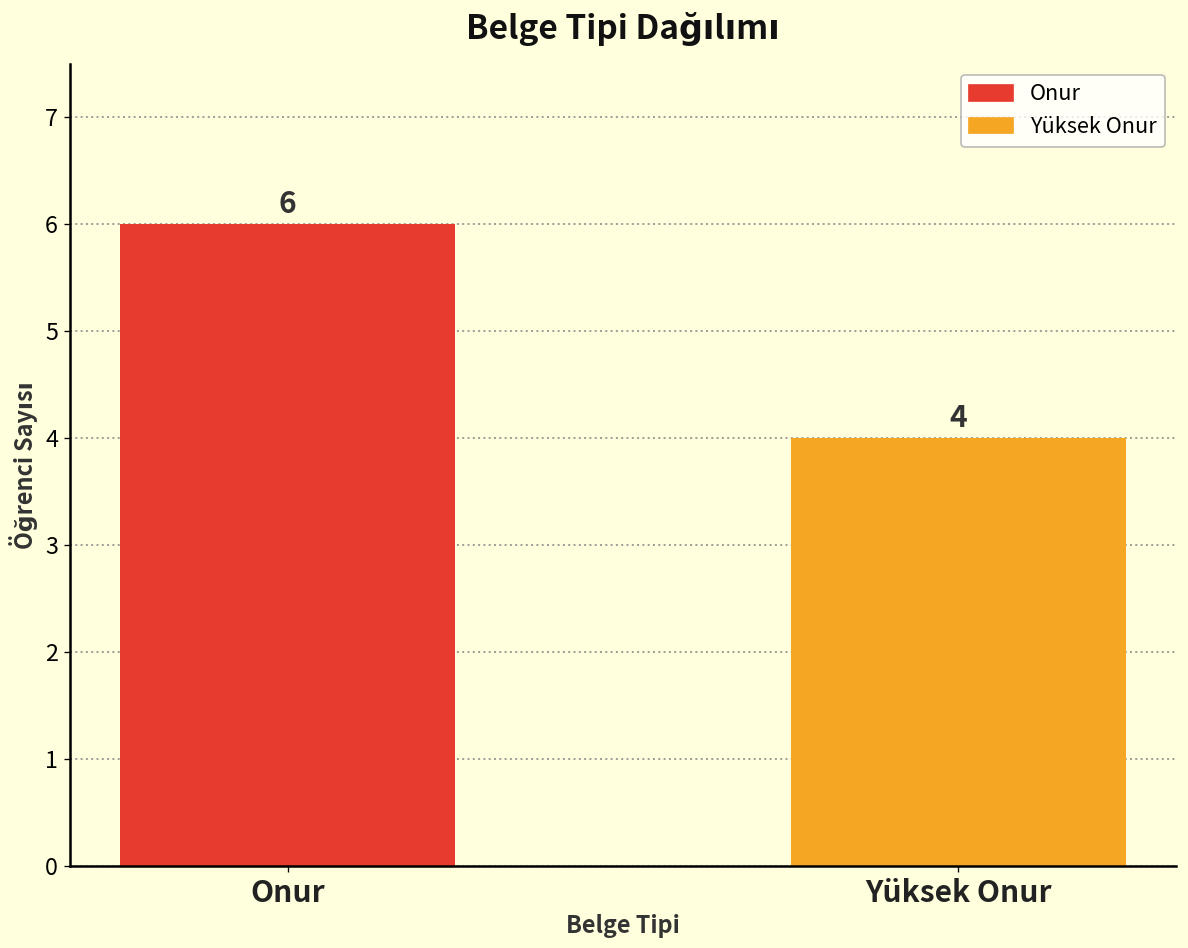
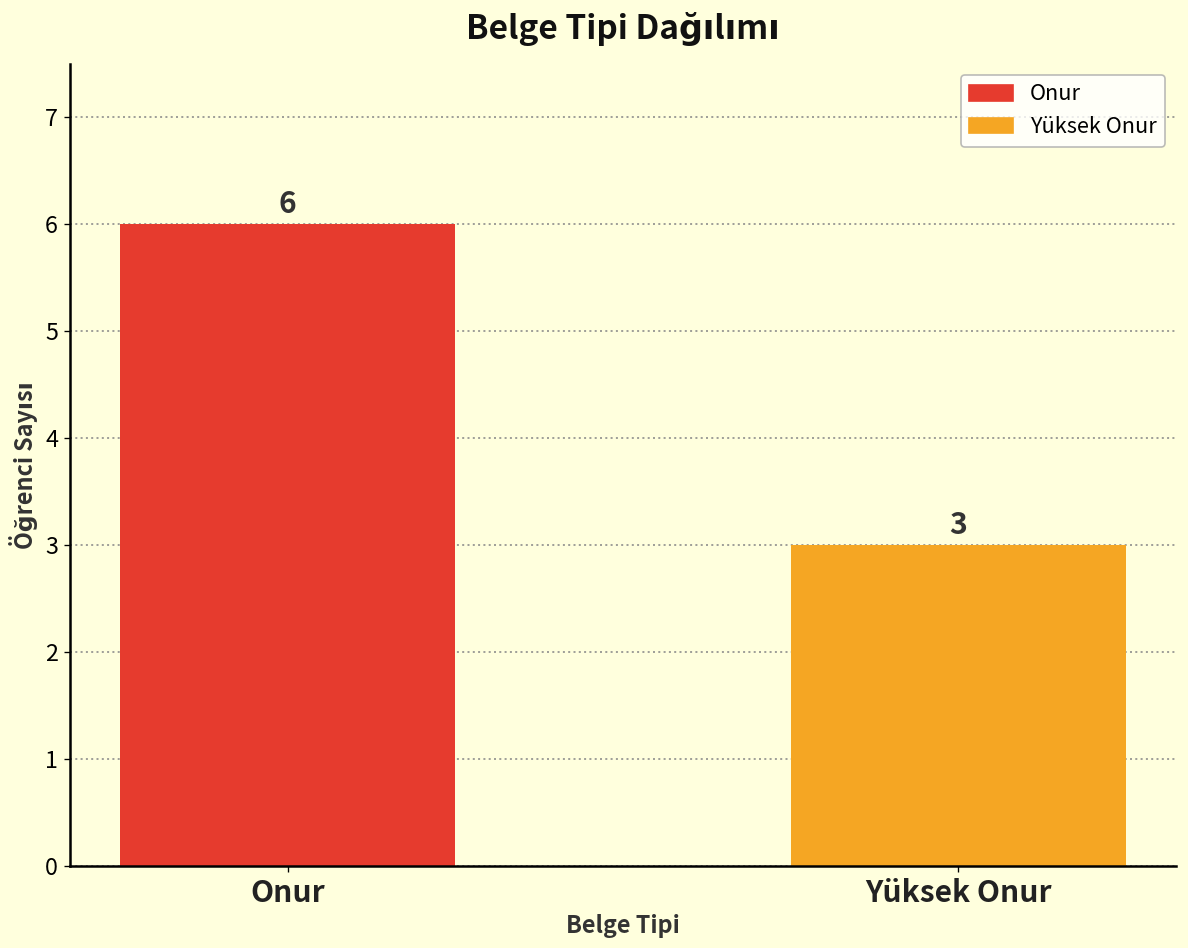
  {
    "Onur": 6,
-   "Yüksek Onur": 4
+   "Yüksek Onur": 3
  }
